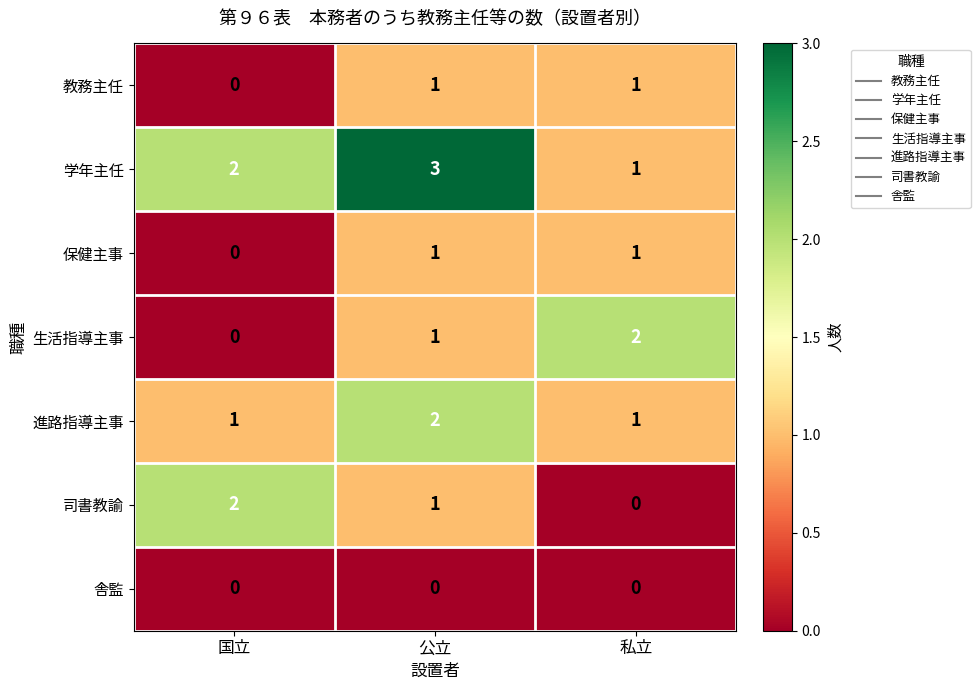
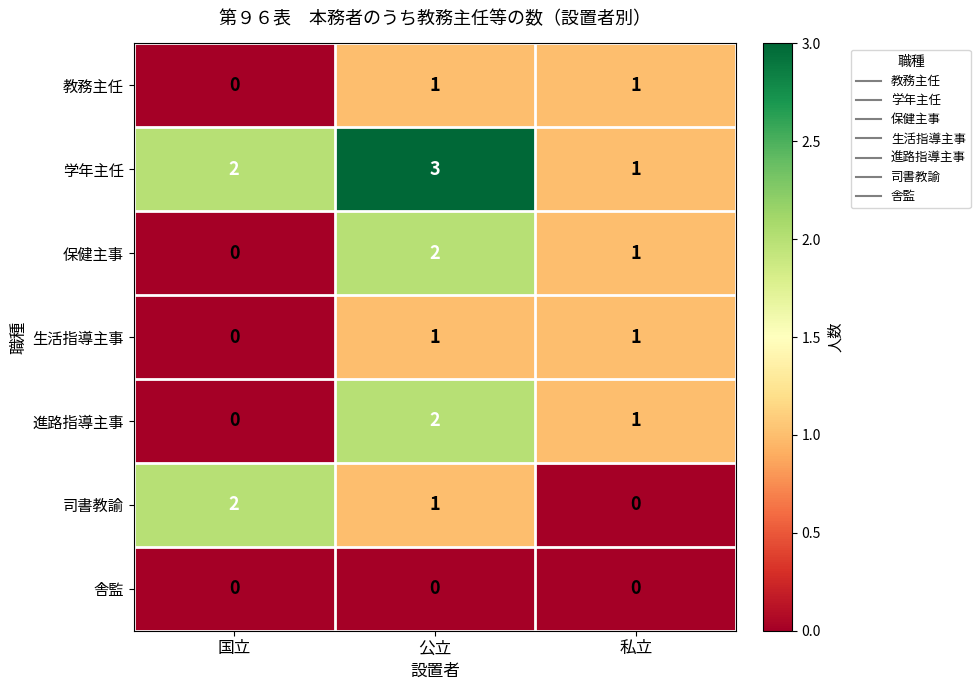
  {
    "教務主任": {
      "国立": 0,
      "公立": 1,
      "私立": 1
    },
    "学年主任": {
      "国立": 2,
      "公立": 3,
      "私立": 1
    },
    "保健主事": {
      "国立": 0,
-     "公立": 1,
+     "公立": 2,
      "私立": 1
    },
    "生活指導主事": {
      "国立": 0,
      "公立": 1,
-     "私立": 2
+     "私立": 1
    },
    "進路指導主事": {
-     "国立": 1,
+     "国立": 0,
      "公立": 2,
      "私立": 1
    },
    "司書教諭": {
      "国立": 2,
      "公立": 1,
      "私立": 0
    },
    "舎監": {
      "国立": 0,
      "公立": 0,
      "私立": 0
    }
  }
